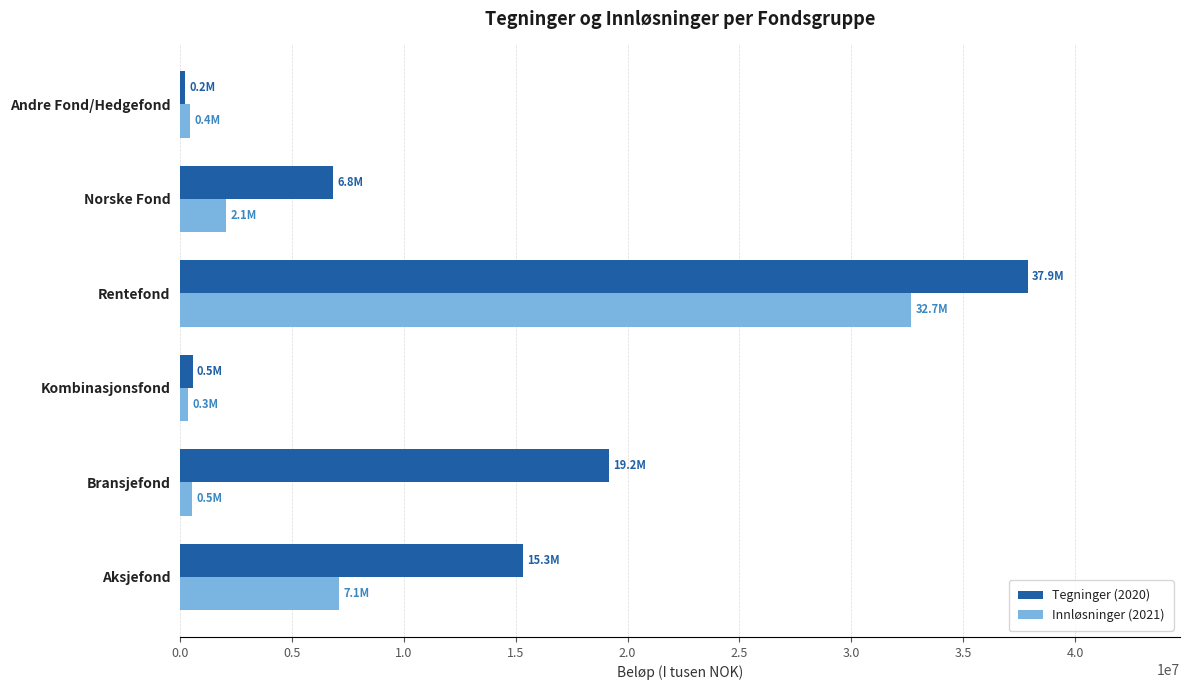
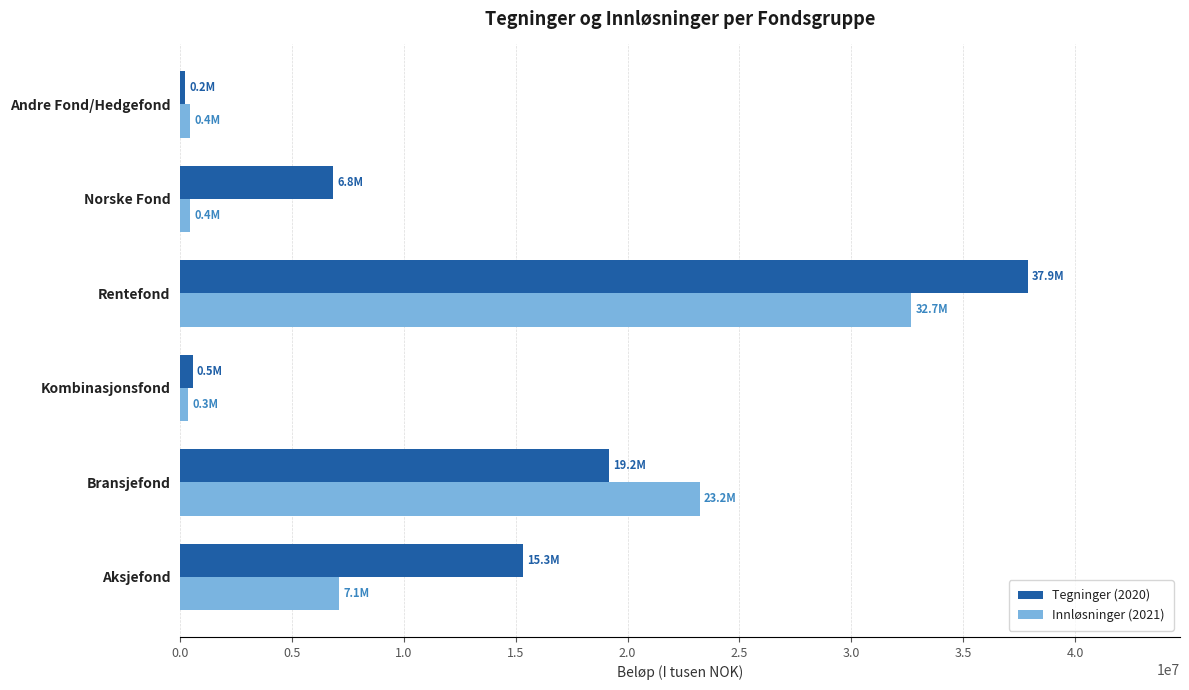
  {
    "Tegninger (2020)": {
      "Andre Fond/Hedgefond": "0.2M",
      "Norske Fond": "6.8M",
      "Rentefond": "37.9M",
      "Kombinasjonsfond": "0.5M",
      "Bransjefond": "19.2M",
      "Aksjefond": "15.3M"
    },
    "Innløsninger (2021)": {
      "Andre Fond/Hedgefond": "0.4M",
-     "Norske Fond": "2.1M",
+     "Norske Fond": "0.4M",
      "Rentefond": "32.7M",
      "Kombinasjonsfond": "0.3M",
-     "Bransjefond": "0.5M",
+     "Bransjefond": "23.2M",
      "Aksjefond": "7.1M"
    }
  }
